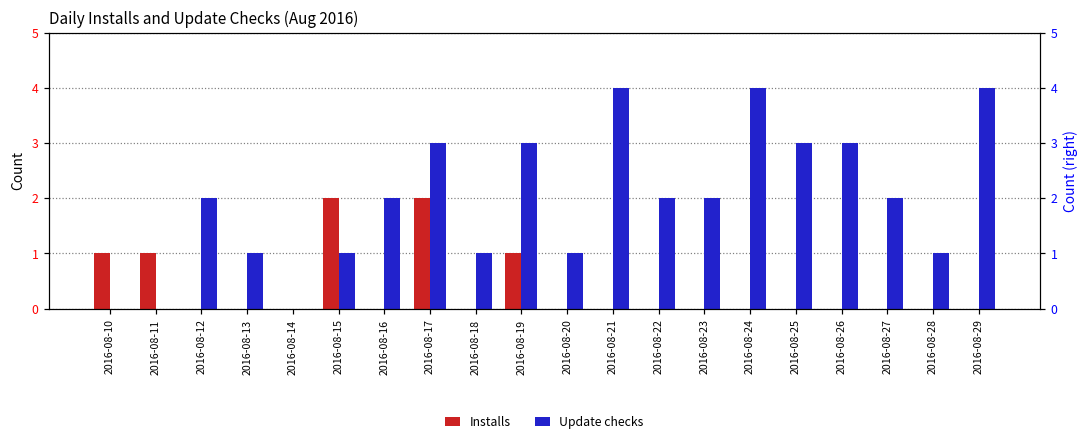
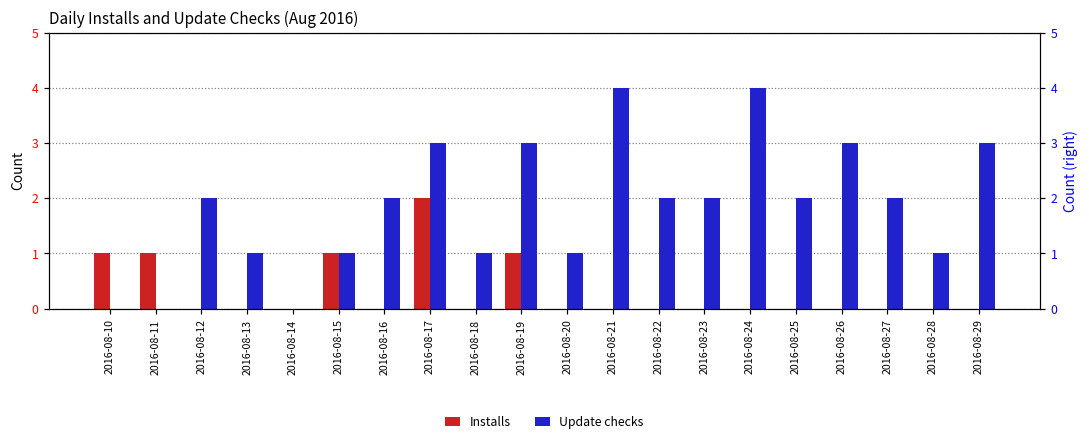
  {
    "Installs": {
      "2016-08-10": 1,
      "2016-08-11": 1,
      "2016-08-12": 0,
      "2016-08-13": 0,
      "2016-08-14": 0,
-     "2016-08-15": 2,
+     "2016-08-15": 1,
      "2016-08-16": 0,
      "2016-08-17": 2,
      "2016-08-18": 0,
      "2016-08-19": 1,
      "2016-08-20": 0,
      "2016-08-21": 0,
      "2016-08-22": 0,
      "2016-08-23": 0,
      "2016-08-24": 0,
      "2016-08-25": 0,
      "2016-08-26": 0,
      "2016-08-27": 0,
      "2016-08-28": 0,
      "2016-08-29": 0
    },
    "Update checks": {
      "2016-08-10": 0,
      "2016-08-11": 0,
      "2016-08-12": 2,
      "2016-08-13": 1,
      "2016-08-14": 0,
      "2016-08-15": 1,
      "2016-08-16": 2,
      "2016-08-17": 3,
      "2016-08-18": 1,
      "2016-08-19": 3,
      "2016-08-20": 1,
      "2016-08-21": 4,
      "2016-08-22": 2,
      "2016-08-23": 2,
      "2016-08-24": 4,
-     "2016-08-25": 3,
+     "2016-08-25": 2,
      "2016-08-26": 3,
      "2016-08-27": 2,
      "2016-08-28": 1,
-     "2016-08-29": 4
+     "2016-08-29": 3
    }
  }
